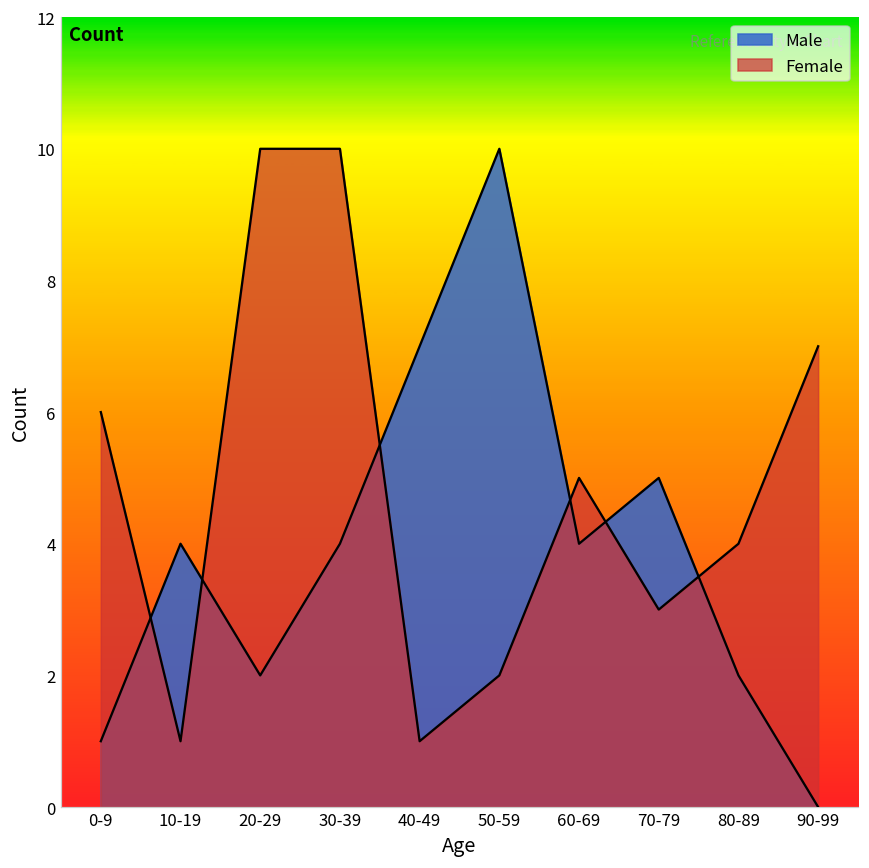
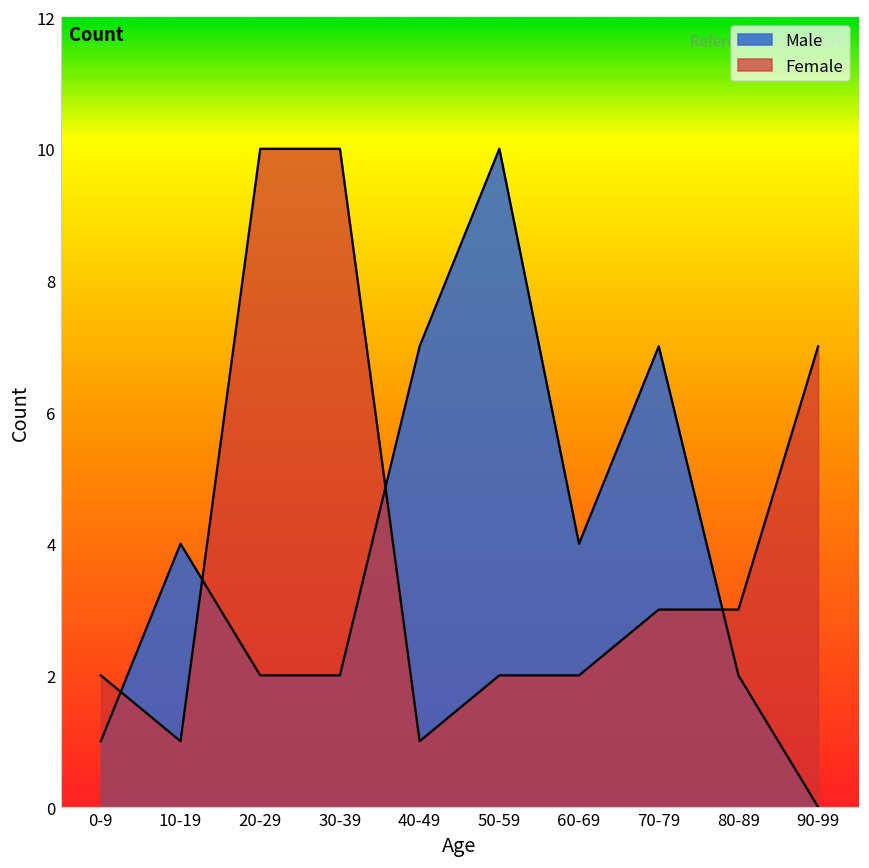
  {
    "Male": {
      "0-9": 1,
      "10-19": 4,
      "20-29": 2,
-     "30-39": 4,
+     "30-39": 2,
      "40-49": 7,
      "50-59": 10,
      "60-69": 4,
-     "70-79": 5,
+     "70-79": 7,
      "80-89": 2,
      "90-99": 0
    },
    "Female": {
-     "0-9": 6,
+     "0-9": 2,
      "10-19": 1,
      "20-29": 10,
      "30-39": 10,
      "40-49": 1,
      "50-59": 2,
-     "60-69": 5,
+     "60-69": 2,
      "70-79": 3,
-     "80-89": 4,
+     "80-89": 3,
      "90-99": 7
    }
  }
